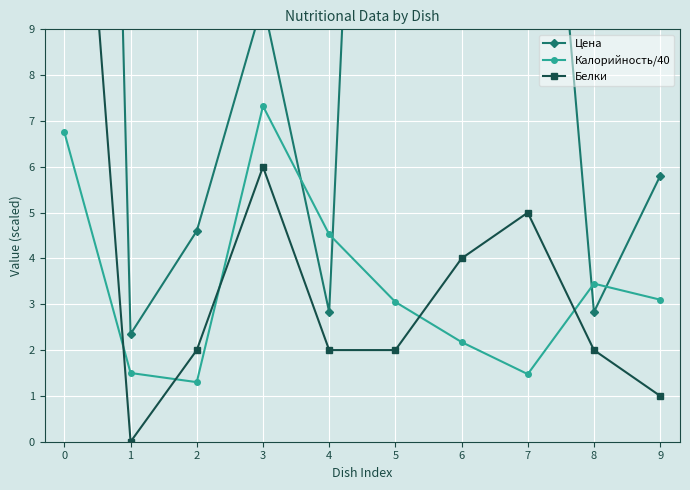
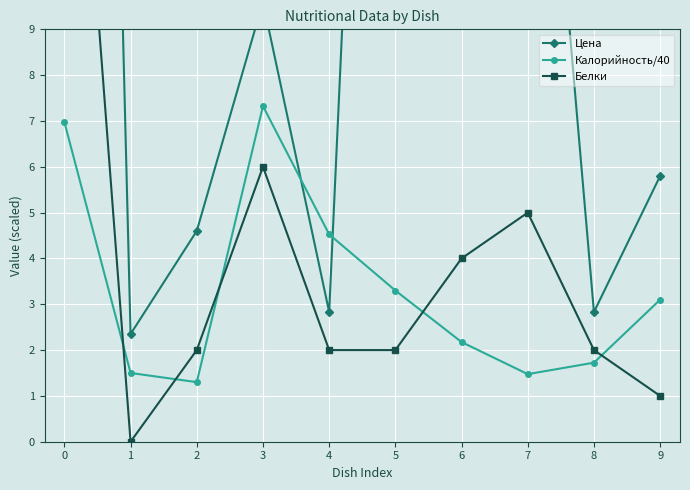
  {
    "Калорийность/40": {
-     "0": 6.8,
+     "0": 7.0,
      "1": 1.5,
      "2": 1.3,
      "3": 7.3,
      "4": 4.5,
-     "5": 3.1,
+     "5": 3.3,
      "6": 2.2,
      "7": 1.5,
-     "8": 3.5,
+     "8": 1.7,
      "9": 3.1
    }
  }
